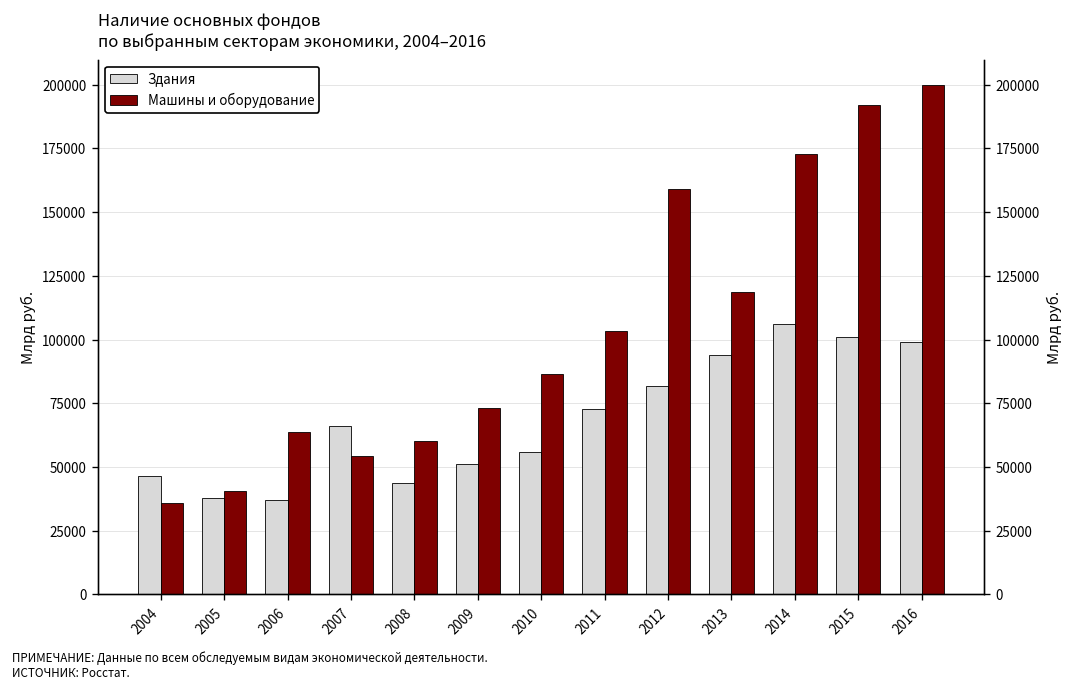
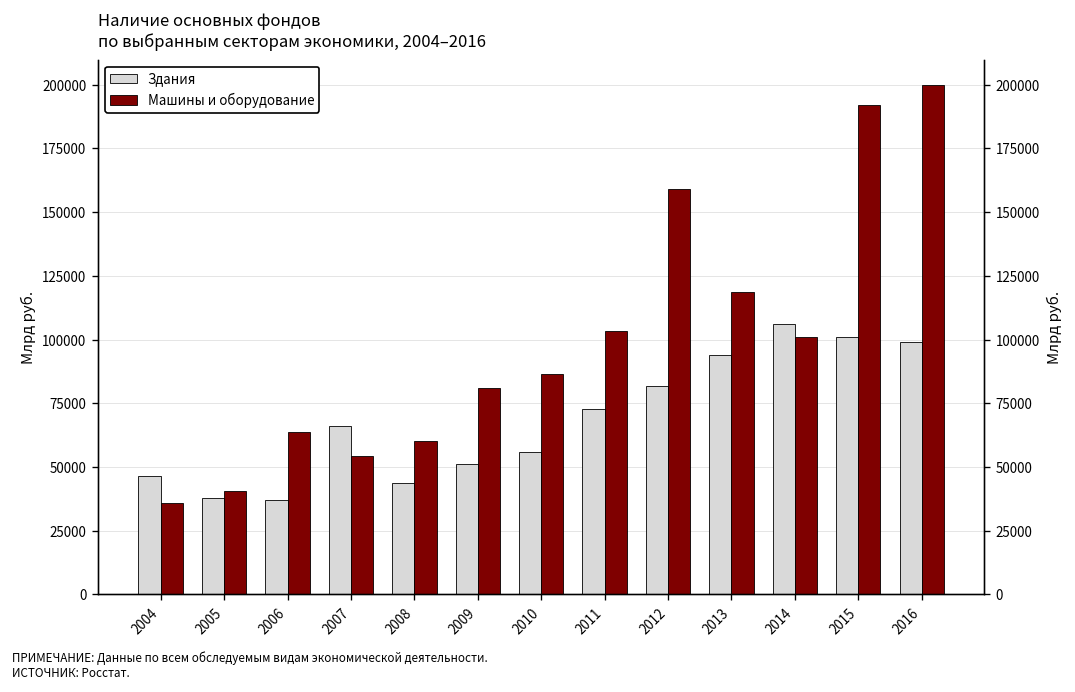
  {
    "Здания": {
      "2004": 46000,
      "2005": 38000,
      "2006": 37000,
      "2007": 66000,
      "2008": 44000,
      "2009": 51000,
      "2010": 56000,
      "2011": 73000,
      "2012": 82000,
      "2013": 94000,
      "2014": 106000,
      "2015": 101000,
      "2016": 99000
    },
    "Машины и оборудование": {
      "2004": 36000,
      "2005": 41000,
      "2006": 64000,
      "2007": 54000,
      "2008": 60000,
-     "2009": 73000,
+     "2009": 81000,
      "2010": 87000,
      "2011": 103000,
      "2012": 159000,
      "2013": 119000,
-     "2014": 173000,
+     "2014": 101000,
      "2015": 192000,
      "2016": 200000
    }
  }
